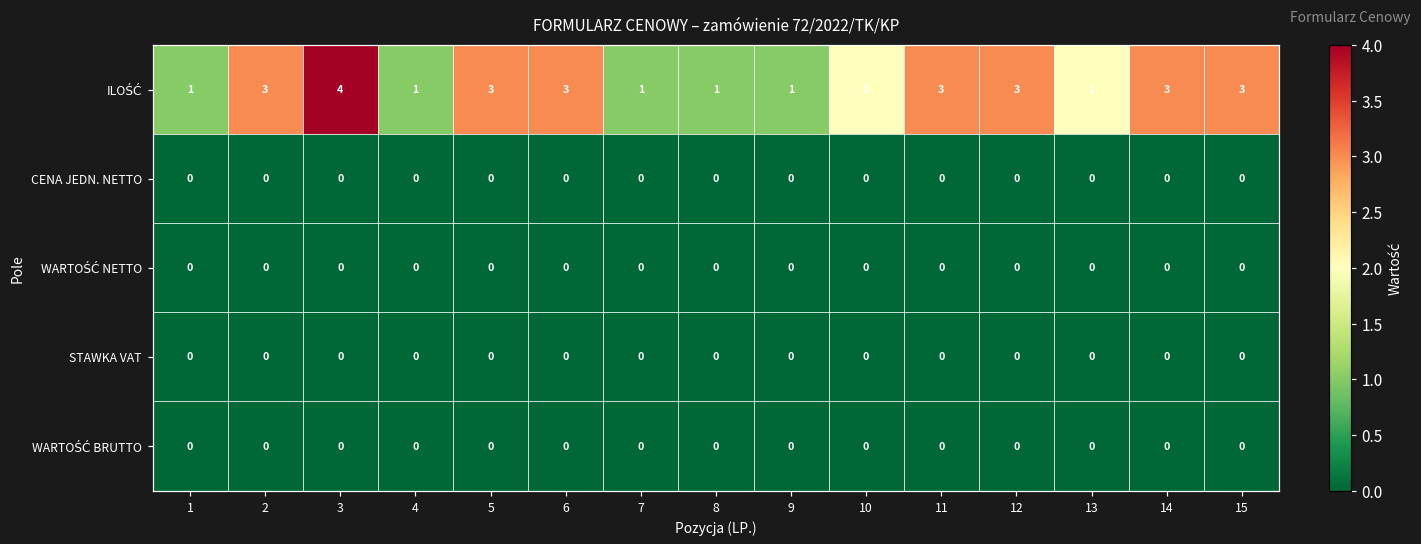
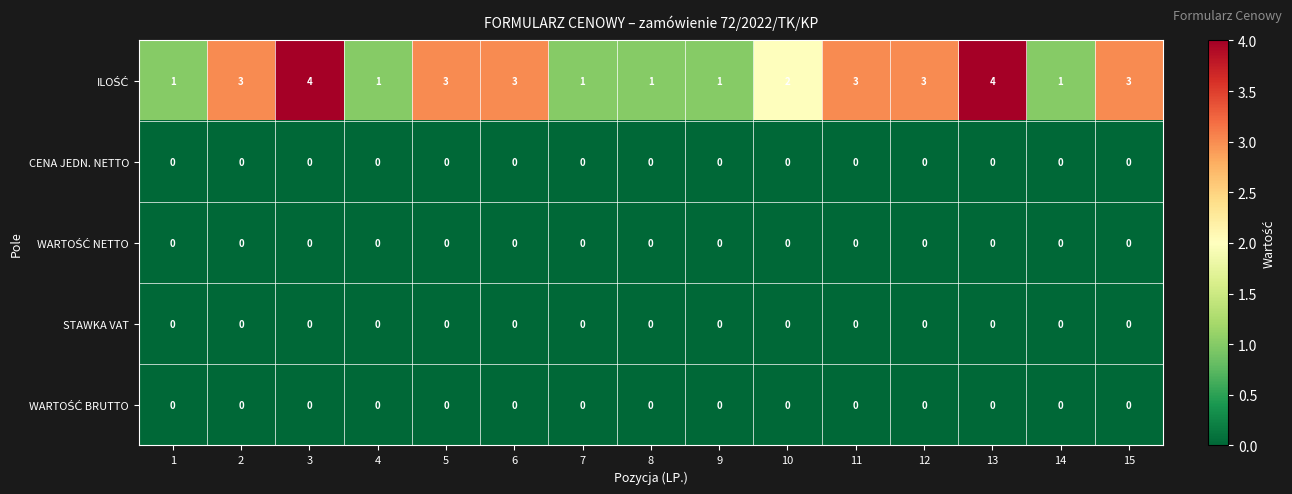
  {
    "ILOŚĆ": {
      "1": 1,
      "2": 3,
      "3": 4,
      "4": 1,
      "5": 3,
      "6": 3,
      "7": 1,
      "8": 1,
      "9": 1,
      "10": 2,
      "11": 3,
      "12": 3,
-     "13": 2,
-     "14": 3,
+     "13": 4,
+     "14": 1,
      "15": 3
    },
    "CENA JEDN. NETTO": {
      "1": 0,
      "2": 0,
      "3": 0,
      "4": 0,
      "5": 0,
      "6": 0,
      "7": 0,
      "8": 0,
      "9": 0,
      "10": 0,
      "11": 0,
      "12": 0,
      "13": 0,
      "14": 0,
      "15": 0
    },
    "WARTOŚĆ NETTO": {
      "1": 0,
      "2": 0,
      "3": 0,
      "4": 0,
      "5": 0,
      "6": 0,
      "7": 0,
      "8": 0,
      "9": 0,
      "10": 0,
      "11": 0,
      "12": 0,
      "13": 0,
      "14": 0,
      "15": 0
    },
    "STAWKA VAT": {
      "1": 0,
      "2": 0,
      "3": 0,
      "4": 0,
      "5": 0,
      "6": 0,
      "7": 0,
      "8": 0,
      "9": 0,
      "10": 0,
      "11": 0,
      "12": 0,
      "13": 0,
      "14": 0,
      "15": 0
    },
    "WARTOŚĆ BRUTTO": {
      "1": 0,
      "2": 0,
      "3": 0,
      "4": 0,
      "5": 0,
      "6": 0,
      "7": 0,
      "8": 0,
      "9": 0,
      "10": 0,
      "11": 0,
      "12": 0,
      "13": 0,
      "14": 0,
      "15": 0
    }
  }
